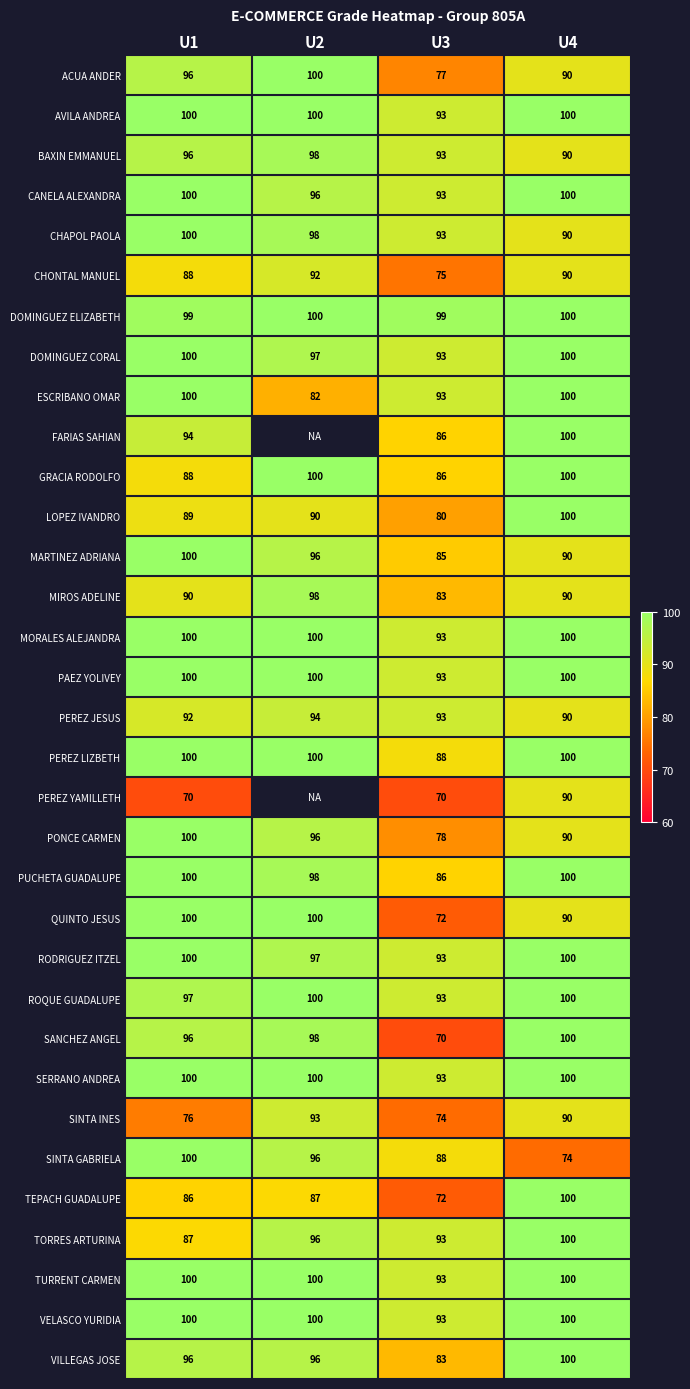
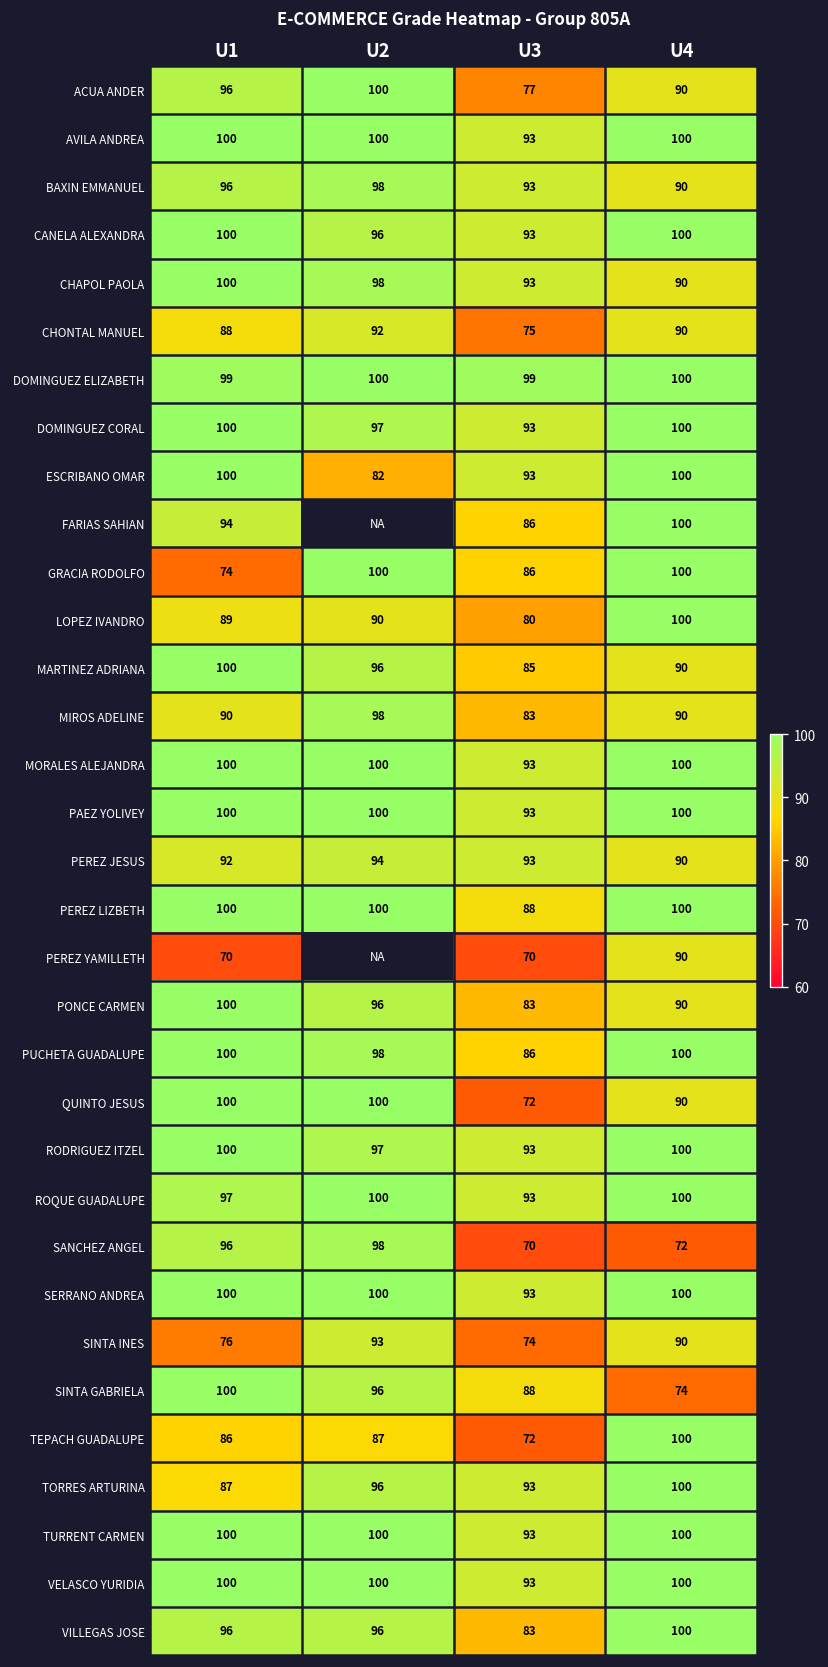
  {
    "ACUA ANDER": {
      "U1": 96,
      "U2": 100,
      "U3": 77,
      "U4": 90
    },
    "AVILA ANDREA": {
      "U1": 100,
      "U2": 100,
      "U3": 93,
      "U4": 100
    },
    "BAXIN EMMANUEL": {
      "U1": 96,
      "U2": 98,
      "U3": 93,
      "U4": 90
    },
    "CANELA ALEXANDRA": {
      "U1": 100,
      "U2": 96,
      "U3": 93,
      "U4": 100
    },
    "CHAPOL PAOLA": {
      "U1": 100,
      "U2": 98,
      "U3": 93,
      "U4": 90
    },
    "CHONTAL MANUEL": {
      "U1": 88,
      "U2": 92,
      "U3": 75,
      "U4": 90
    },
    "DOMINGUEZ ELIZABETH": {
      "U1": 99,
      "U2": 100,
      "U3": 99,
      "U4": 100
    },
    "DOMINGUEZ CORAL": {
      "U1": 100,
      "U2": 97,
      "U3": 93,
      "U4": 100
    },
    "ESCRIBANO OMAR": {
      "U1": 100,
      "U2": 82,
      "U3": 93,
      "U4": 100
    },
    "FARIAS SAHIAN": {
      "U1": 94,
      "U3": 86,
      "U4": 100
    },
    "GRACIA RODOLFO": {
-     "U1": 88,
+     "U1": 74,
      "U2": 100,
      "U3": 86,
      "U4": 100
    },
    "LOPEZ IVANDRO": {
      "U1": 89,
      "U2": 90,
      "U3": 80,
      "U4": 100
    },
    "MARTINEZ ADRIANA": {
      "U1": 100,
      "U2": 96,
      "U3": 85,
      "U4": 90
    },
    "MIROS ADELINE": {
      "U1": 90,
      "U2": 98,
      "U3": 83,
      "U4": 90
    },
    "MORALES ALEJANDRA": {
      "U1": 100,
      "U2": 100,
      "U3": 93,
      "U4": 100
    },
    "PAEZ YOLIVEY": {
      "U1": 100,
      "U2": 100,
      "U3": 93,
      "U4": 100
    },
    "PEREZ JESUS": {
      "U1": 92,
      "U2": 94,
      "U3": 93,
      "U4": 90
    },
    "PEREZ LIZBETH": {
      "U1": 100,
      "U2": 100,
      "U3": 88,
      "U4": 100
    },
    "PEREZ YAMILLETH": {
      "U1": 70,
      "U3": 70,
      "U4": 90
    },
    "PONCE CARMEN": {
      "U1": 100,
      "U2": 96,
-     "U3": 78,
+     "U3": 83,
      "U4": 90
    },
    "PUCHETA GUADALUPE": {
      "U1": 100,
      "U2": 98,
      "U3": 86,
      "U4": 100
    },
    "QUINTO JESUS": {
      "U1": 100,
      "U2": 100,
      "U3": 72,
      "U4": 90
    },
    "RODRIGUEZ ITZEL": {
      "U1": 100,
      "U2": 97,
      "U3": 93,
      "U4": 100
    },
    "ROQUE GUADALUPE": {
      "U1": 97,
      "U2": 100,
      "U3": 93,
      "U4": 100
    },
    "SANCHEZ ANGEL": {
      "U1": 96,
      "U2": 98,
      "U3": 70,
-     "U4": 100
+     "U4": 72
    },
    "SERRANO ANDREA": {
      "U1": 100,
      "U2": 100,
      "U3": 93,
      "U4": 100
    },
    "SINTA INES": {
      "U1": 76,
      "U2": 93,
      "U3": 74,
      "U4": 90
    },
    "SINTA GABRIELA": {
      "U1": 100,
      "U2": 96,
      "U3": 88,
      "U4": 74
    },
    "TEPACH GUADALUPE": {
      "U1": 86,
      "U2": 87,
      "U3": 72,
      "U4": 100
    },
    "TORRES ARTURINA": {
      "U1": 87,
      "U2": 96,
      "U3": 93,
      "U4": 100
    },
    "TURRENT CARMEN": {
      "U1": 100,
      "U2": 100,
      "U3": 93,
      "U4": 100
    },
    "VELASCO YURIDIA": {
      "U1": 100,
      "U2": 100,
      "U3": 93,
      "U4": 100
    },
    "VILLEGAS JOSE": {
      "U1": 96,
      "U2": 96,
      "U3": 83,
      "U4": 100
    }
  }
